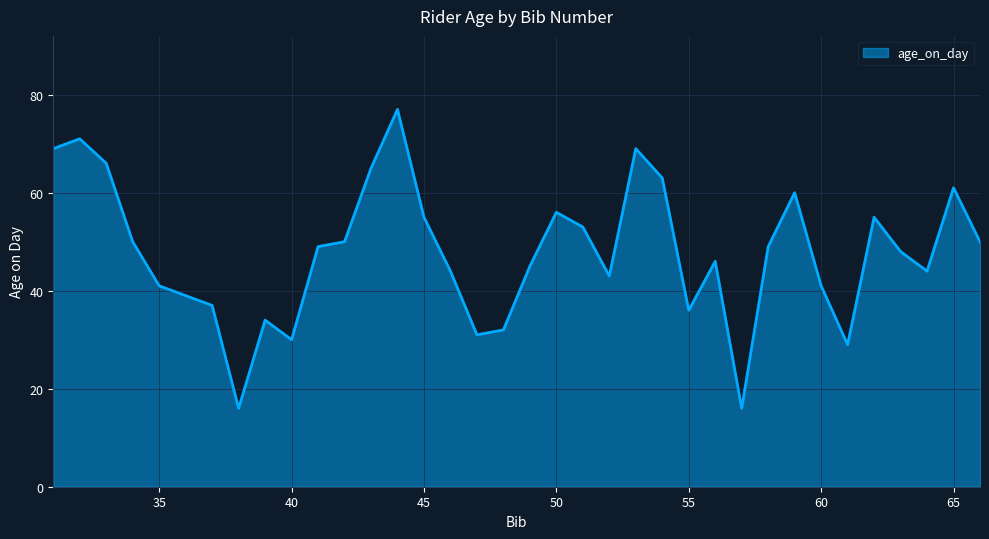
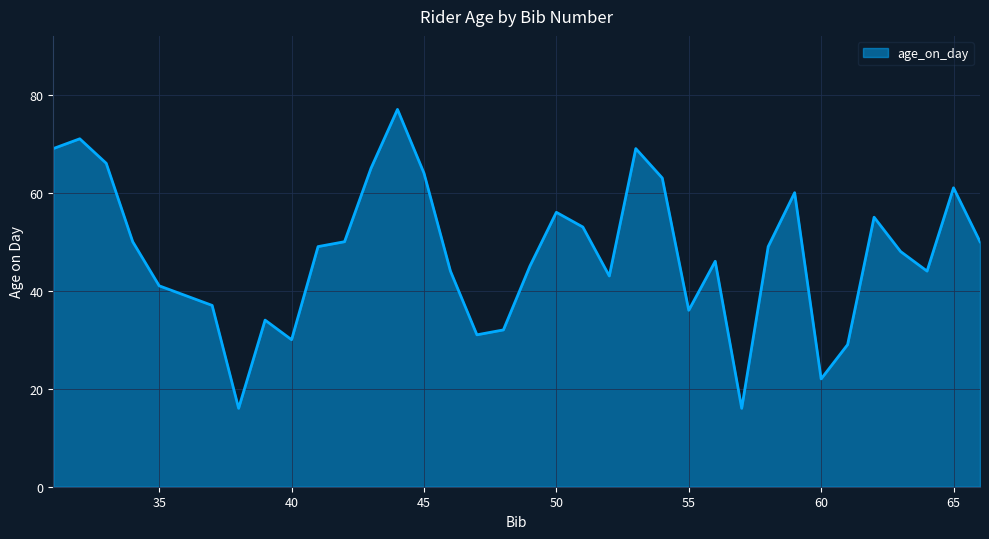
  {
    "35": 41,
    "40": 30,
-   "45": 55,
+   "45": 64,
    "50": 56,
    "55": 36,
-   "60": 41,
+   "60": 22,
    "65": 61
  }
